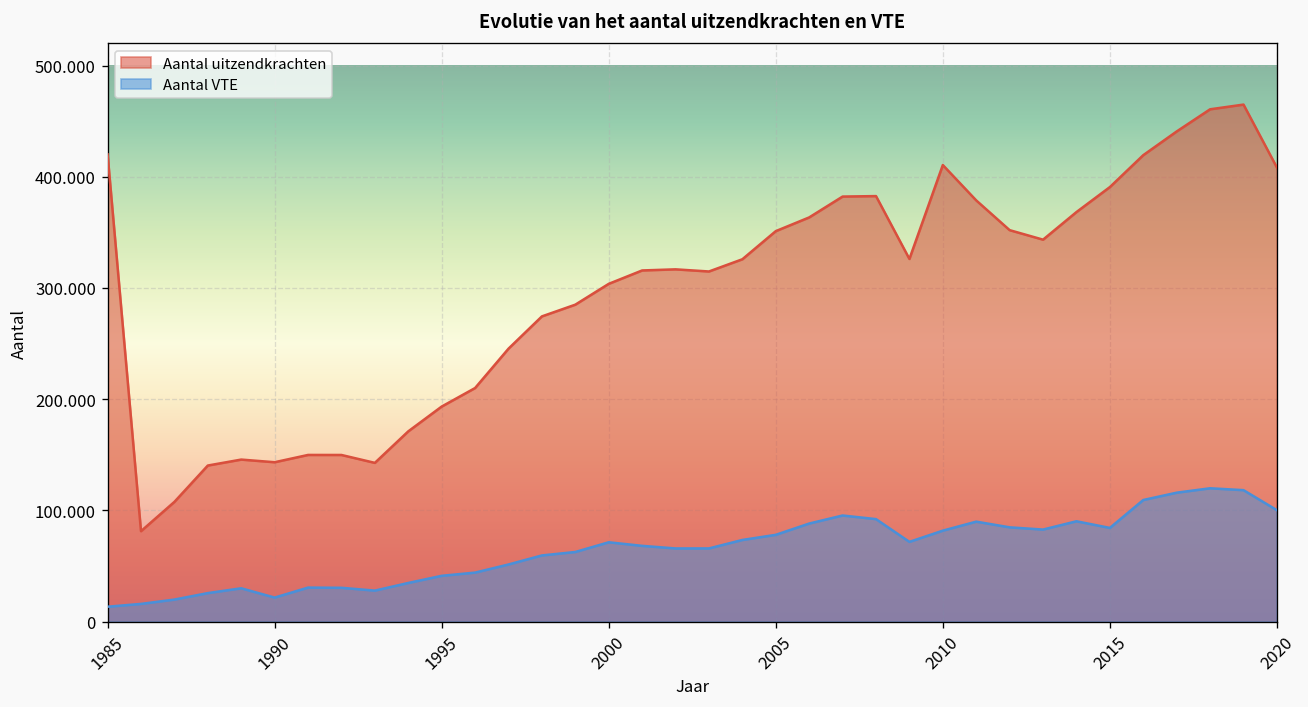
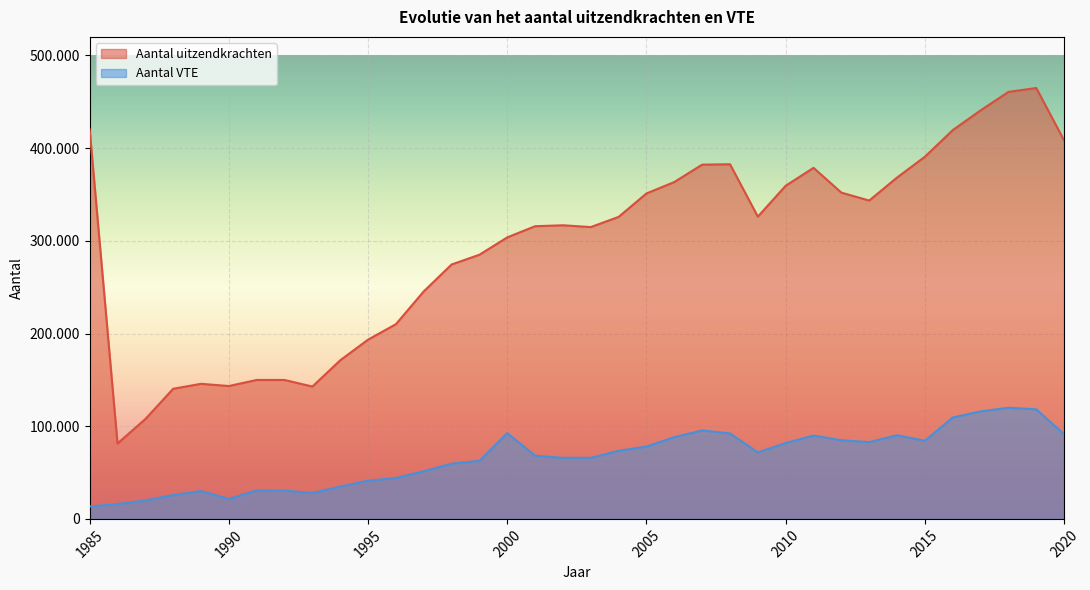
  {
    "Aantal uitzendkrachten": {
      "1985": 420,
      "1990": 140,
      "1995": 190,
      "2000": 300,
      "2005": 350,
-     "2010": 410,
+     "2010": 360,
      "2015": 390,
      "2020": 410
    },
    "Aantal VTE": {
      "1985": 10,
      "1990": 20,
      "1995": 40,
-     "2000": 70,
+     "2000": 90,
      "2005": 80,
      "2010": 80,
      "2015": 80,
-     "2020": 100
+     "2020": 90
    }
  }
